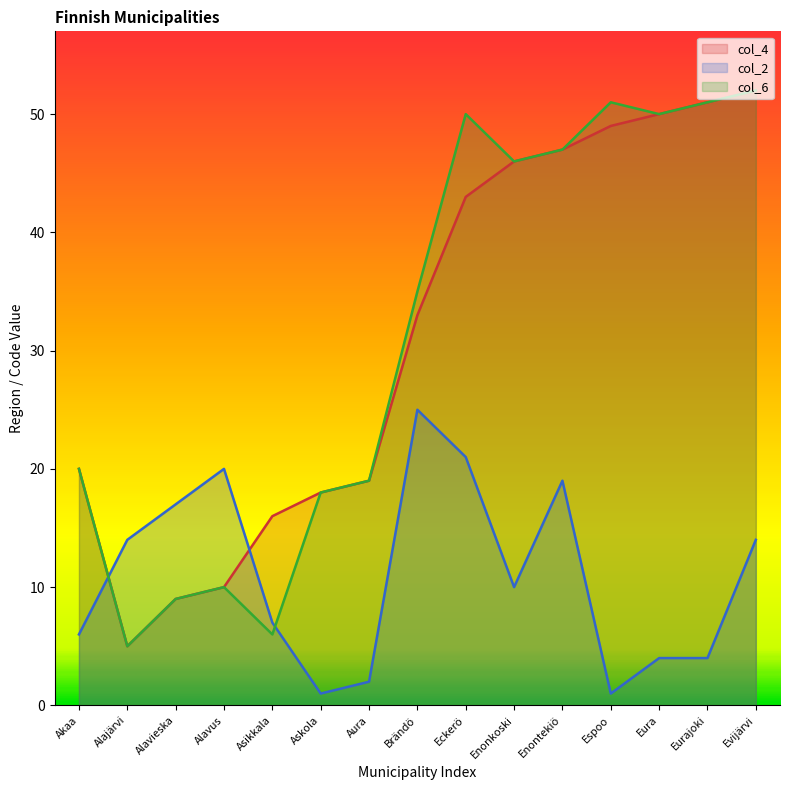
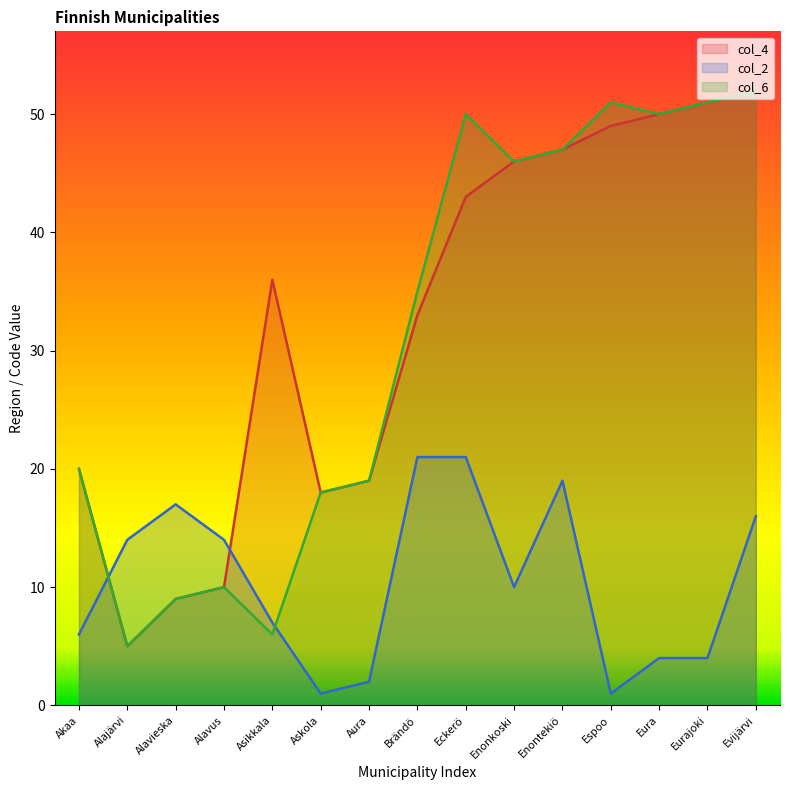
  {
    "col_4": {
-     "Asikkala": 16,
+     "Asikkala": 36,
      "Brändö": 33,
      "Eckerö": 43,
      "Espoo": 49
    },
    "col_2": {
      "Akaa": 6,
      "Alajärvi": 14,
      "Alavieska": 17,
-     "Alavus": 20,
+     "Alavus": 14,
      "Asikkala": 7,
      "Askola": 1,
      "Aura": 2,
-     "Brändö": 25,
+     "Brändö": 21,
      "Eckerö": 21,
      "Enonkoski": 10,
      "Enontekiö": 19,
      "Espoo": 1,
      "Eura": 4,
      "Eurajoki": 4,
-     "Evijärvi": 14
+     "Evijärvi": 16
    },
    "col_6": {
      "Asikkala": 6,
      "Brändö": 35,
      "Eckerö": 50,
      "Espoo": 51
    }
  }
